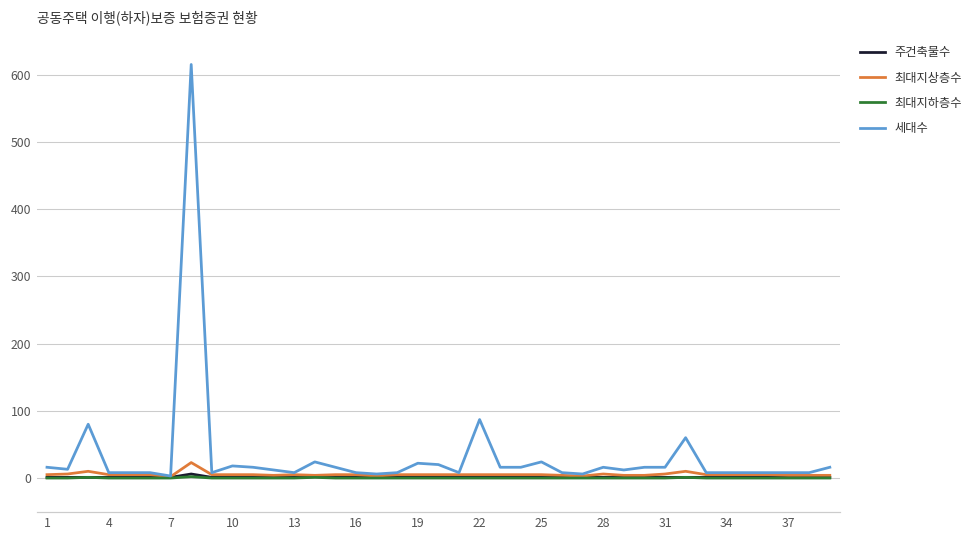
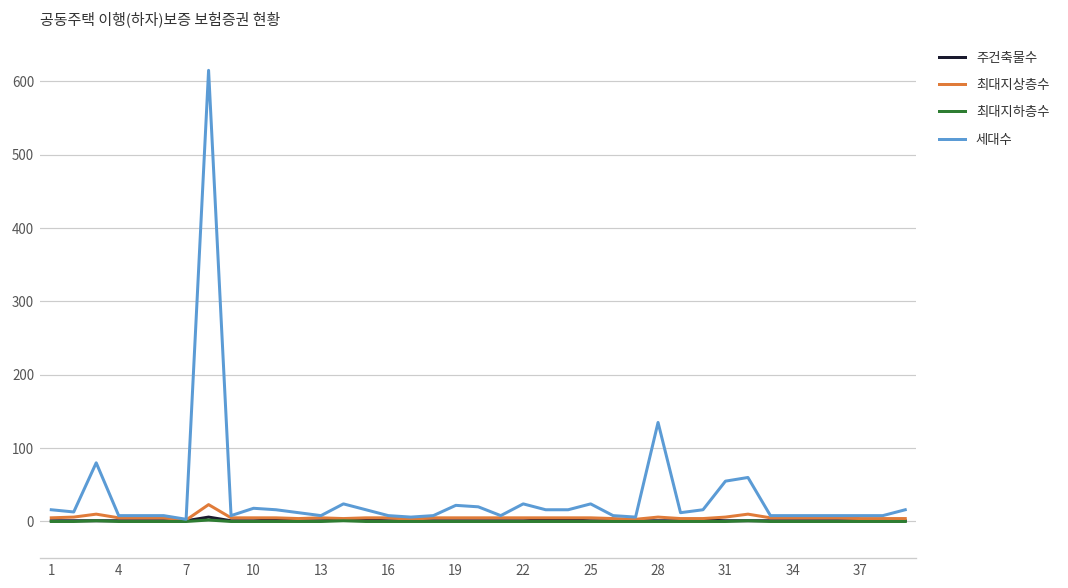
  {
    "최대지상층수": {
      "28": 10,
      "31": 10
    },
    "세대수": {
      "1": 20,
      "10": 20,
      "19": 20,
-     "22": 90,
+     "22": 20,
      "25": 20,
-     "28": 20,
-     "31": 20
+     "28": 140,
+     "31": 60
    }
  }
